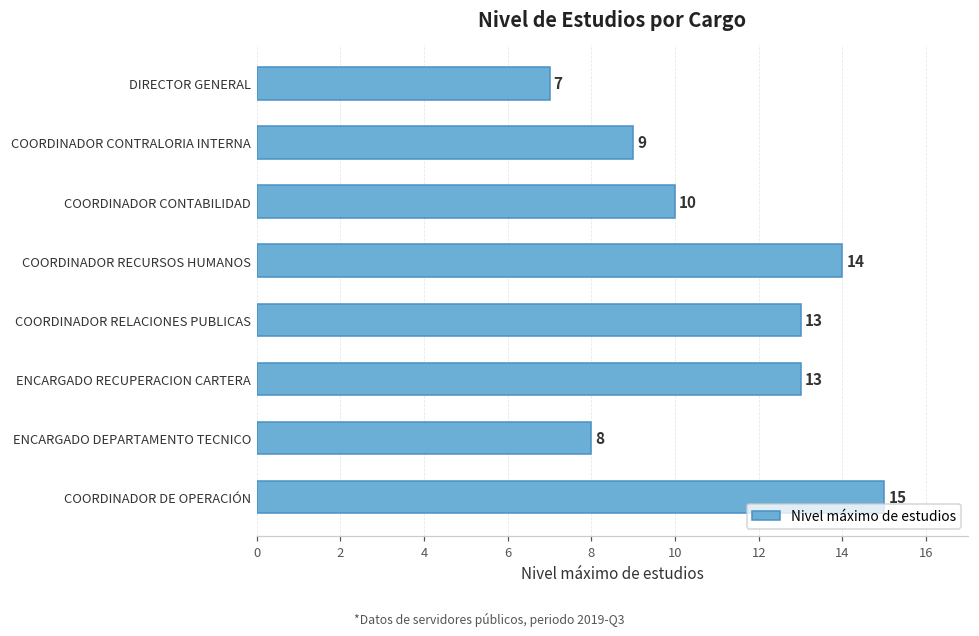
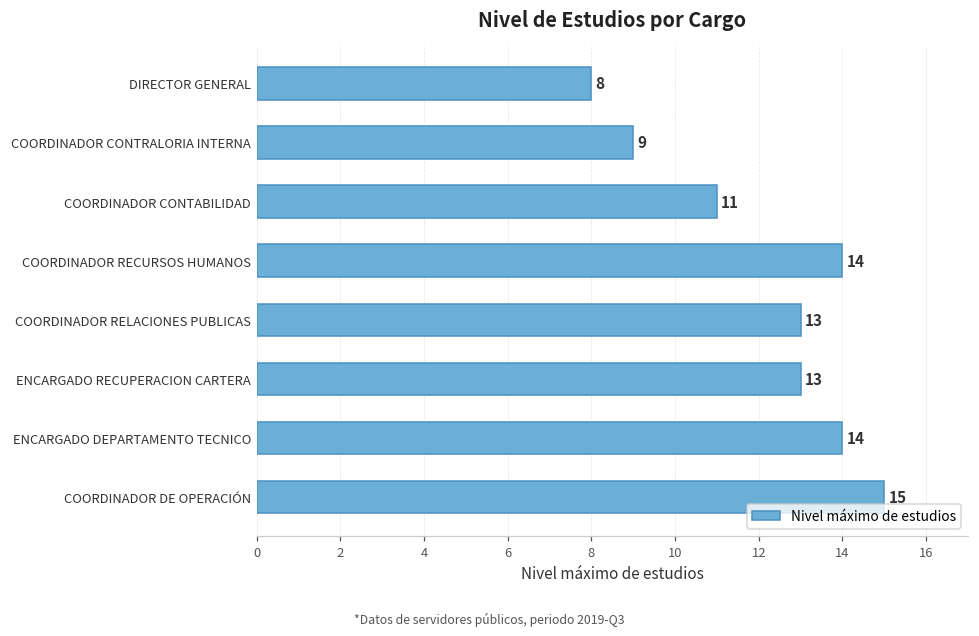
  {
-   "DIRECTOR GENERAL": 7,
+   "DIRECTOR GENERAL": 8,
    "COORDINADOR CONTRALORIA INTERNA": 9,
-   "COORDINADOR CONTABILIDAD": 10,
+   "COORDINADOR CONTABILIDAD": 11,
    "COORDINADOR RECURSOS HUMANOS": 14,
    "COORDINADOR RELACIONES PUBLICAS": 13,
    "ENCARGADO RECUPERACION CARTERA": 13,
-   "ENCARGADO DEPARTAMENTO TECNICO": 8
+   "ENCARGADO DEPARTAMENTO TECNICO": 14
  }
